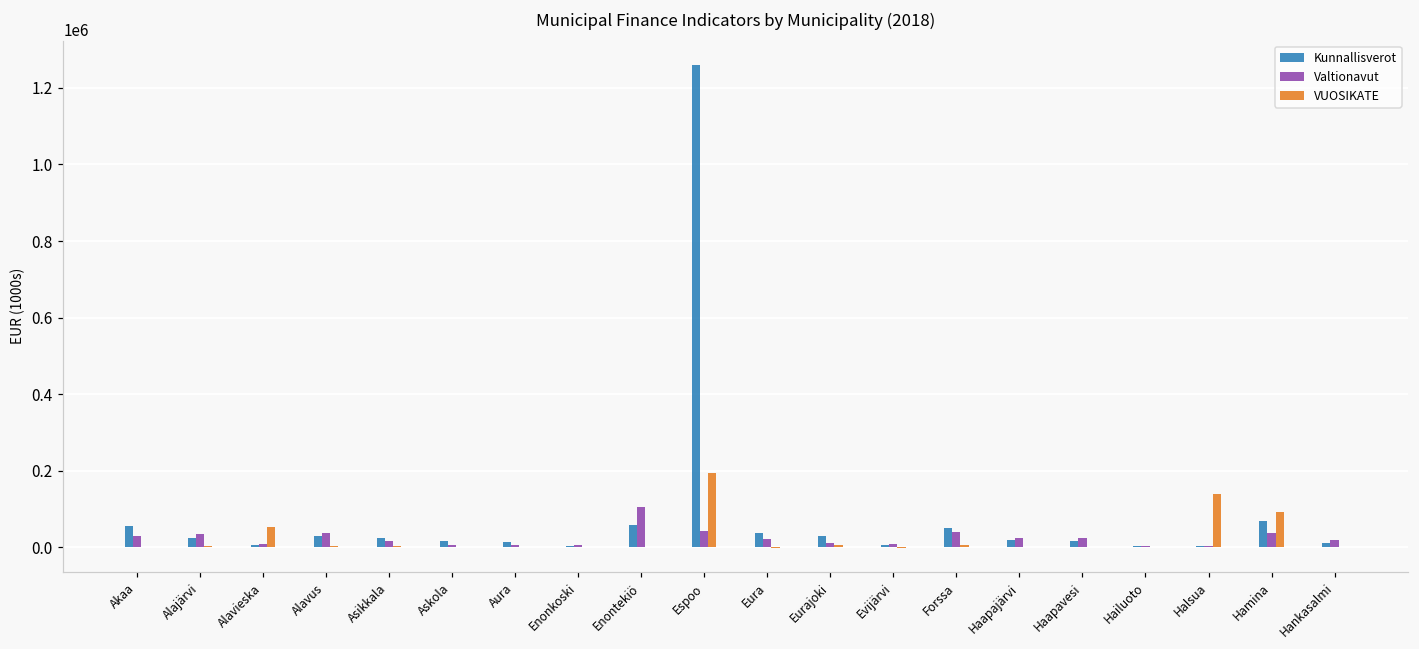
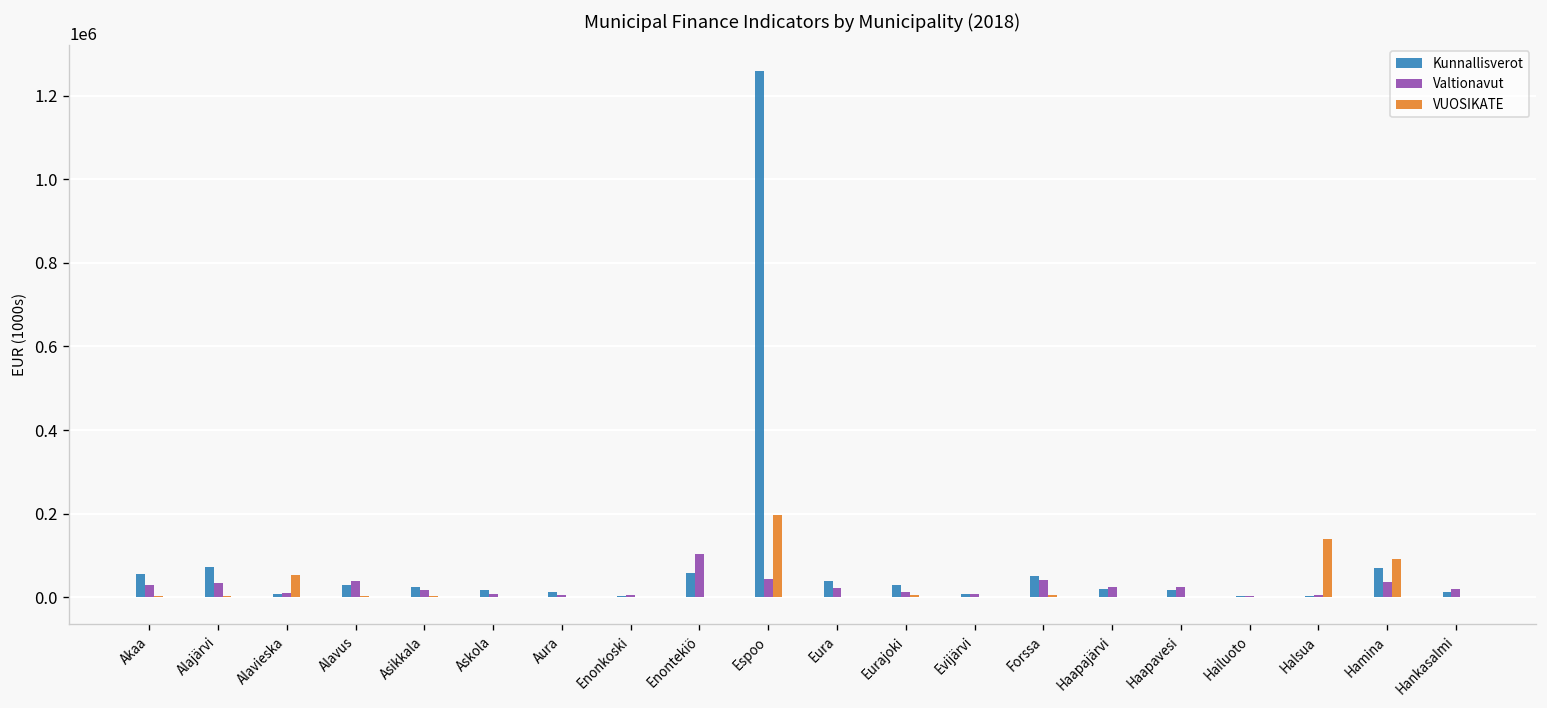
  {
    "Kunnallisverot": {
      "Akaa": 50000,
-     "Alajärvi": 20000,
+     "Alajärvi": 70000,
      "Alavus": 30000,
      "Asikkala": 20000,
      "Askola": 20000,
      "Aura": 10000,
      "Enontekiö": 60000,
      "Espoo": 1260000,
      "Eura": 40000,
      "Eurajoki": 30000,
      "Forssa": 50000,
      "Haapajärvi": 20000,
      "Haapavesi": 20000,
      "Hamina": 70000,
      "Hankasalmi": 10000
    },
    "Valtionavut": {
      "Akaa": 30000,
      "Alajärvi": 40000,
      "Alavieska": 10000,
      "Alavus": 40000,
      "Asikkala": 20000,
      "Askola": 10000,
      "Enontekiö": 100000,
      "Espoo": 40000,
      "Eura": 20000,
      "Eurajoki": 10000,
      "Evijärvi": 10000,
      "Forssa": 40000,
      "Haapajärvi": 20000,
      "Haapavesi": 20000,
      "Hamina": 40000,
      "Hankasalmi": 20000
    },
    "VUOSIKATE": {
      "Alavieska": 50000,
      "Espoo": 200000,
      "Halsua": 140000,
      "Hamina": 90000
    }
  }
